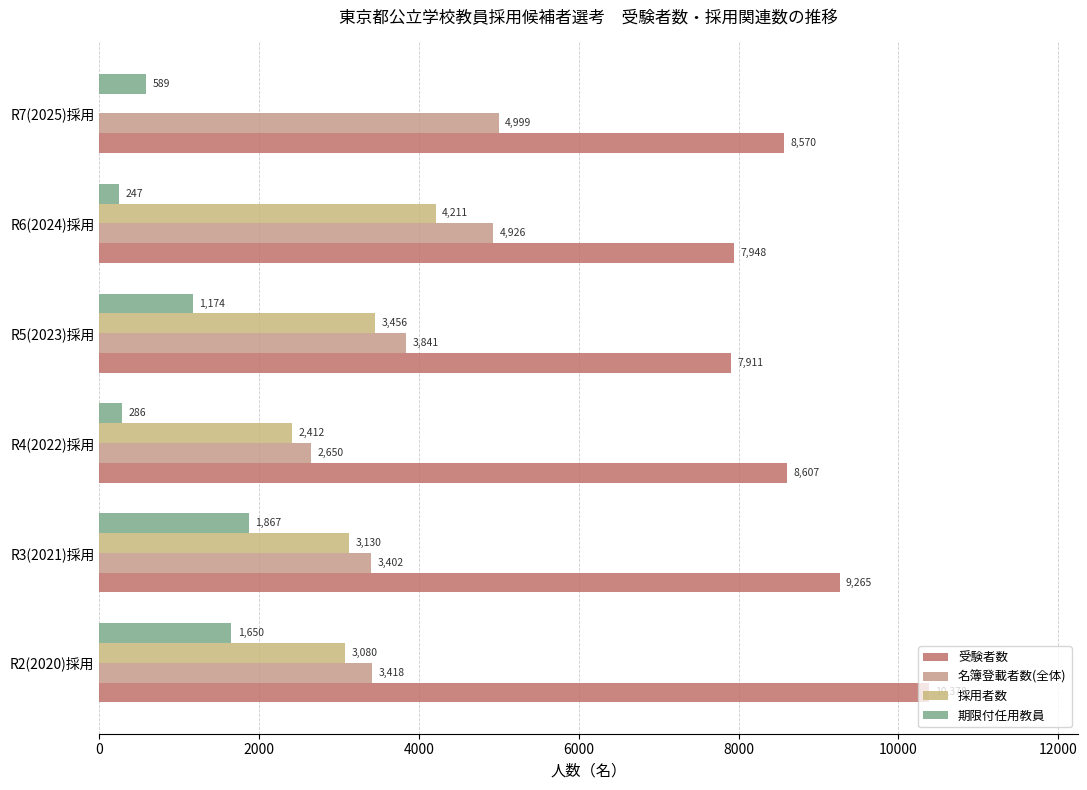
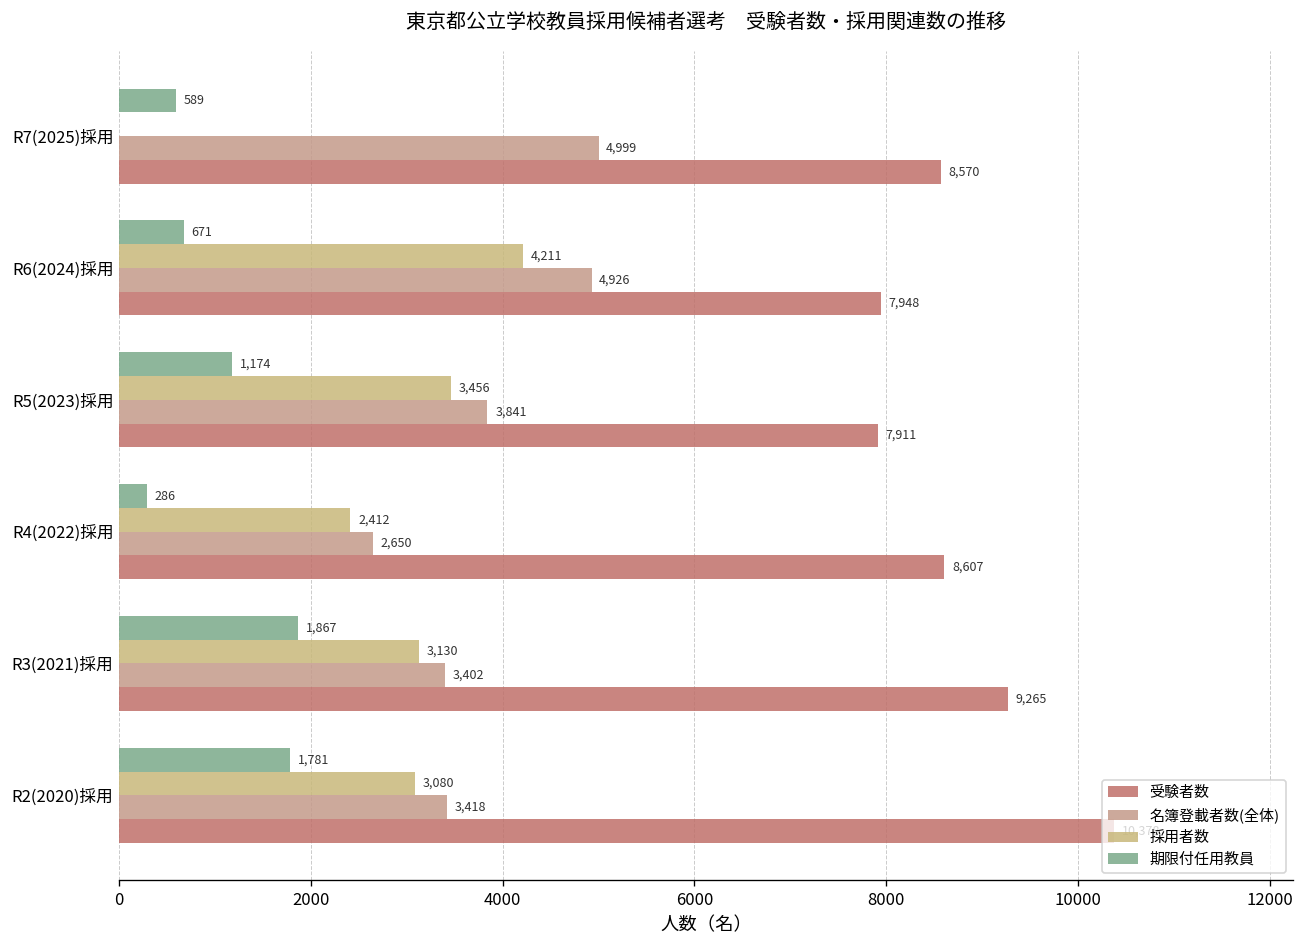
  {
    "期限付任用教員": {
      "R7(2025)採用": "589",
-     "R6(2024)採用": "247",
+     "R6(2024)採用": "671",
      "R5(2023)採用": "1,174",
      "R4(2022)採用": "286",
      "R3(2021)採用": "1,867",
-     "R2(2020)採用": "1,650"
+     "R2(2020)採用": "1,781"
    }
  }
